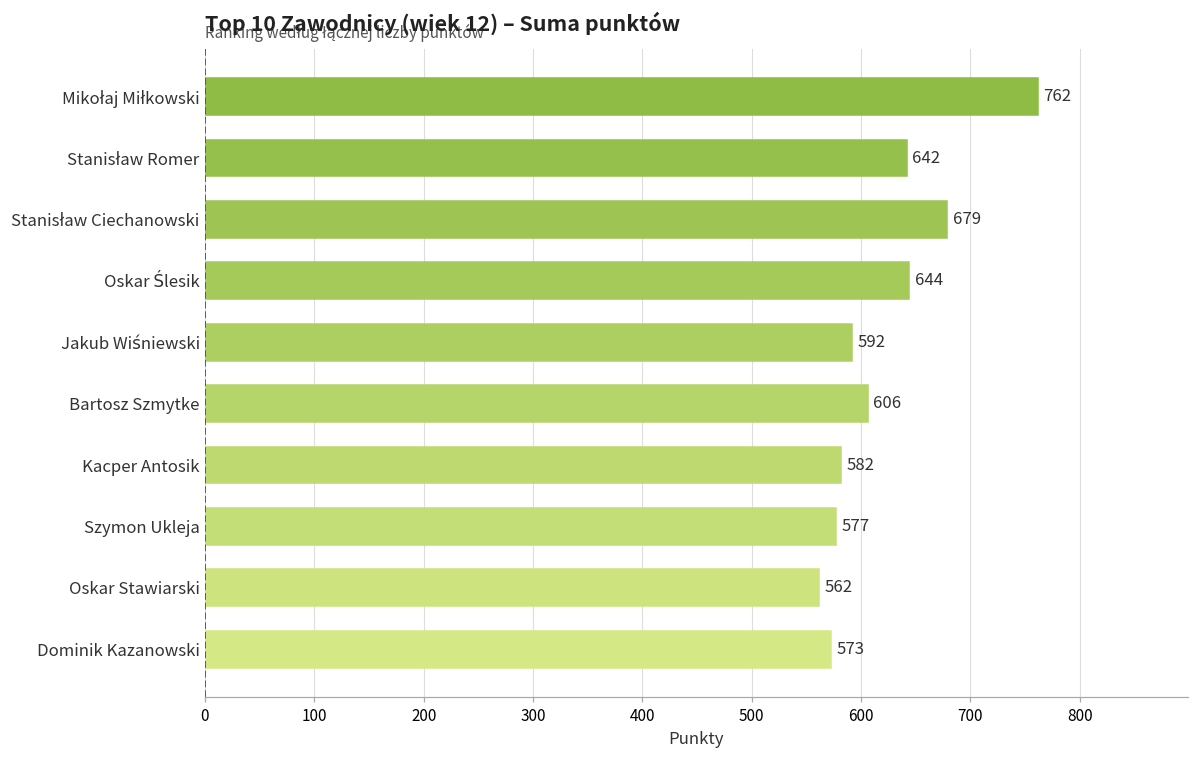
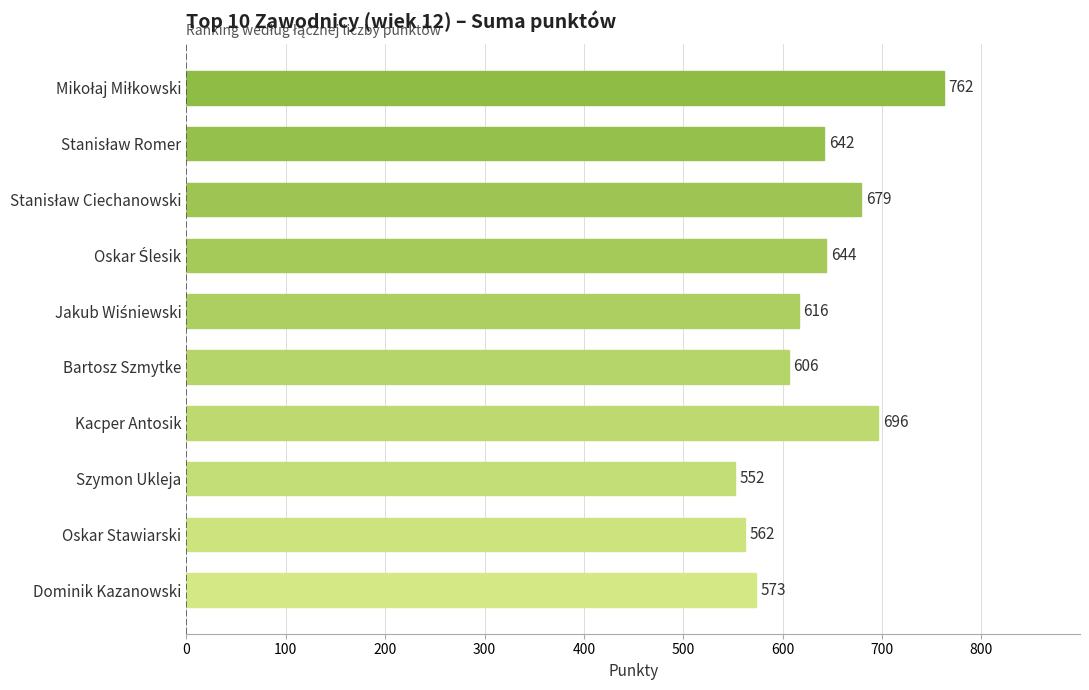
  {
    "Mikołaj Miłkowski": 762,
    "Stanisław Romer": 642,
    "Stanisław Ciechanowski": 679,
    "Oskar Ślesik": 644,
-   "Jakub Wiśniewski": 592,
+   "Jakub Wiśniewski": 616,
    "Bartosz Szmytke": 606,
-   "Kacper Antosik": 582,
-   "Szymon Ukleja": 577,
+   "Kacper Antosik": 696,
+   "Szymon Ukleja": 552,
    "Oskar Stawiarski": 562,
    "Dominik Kazanowski": 573
  }
